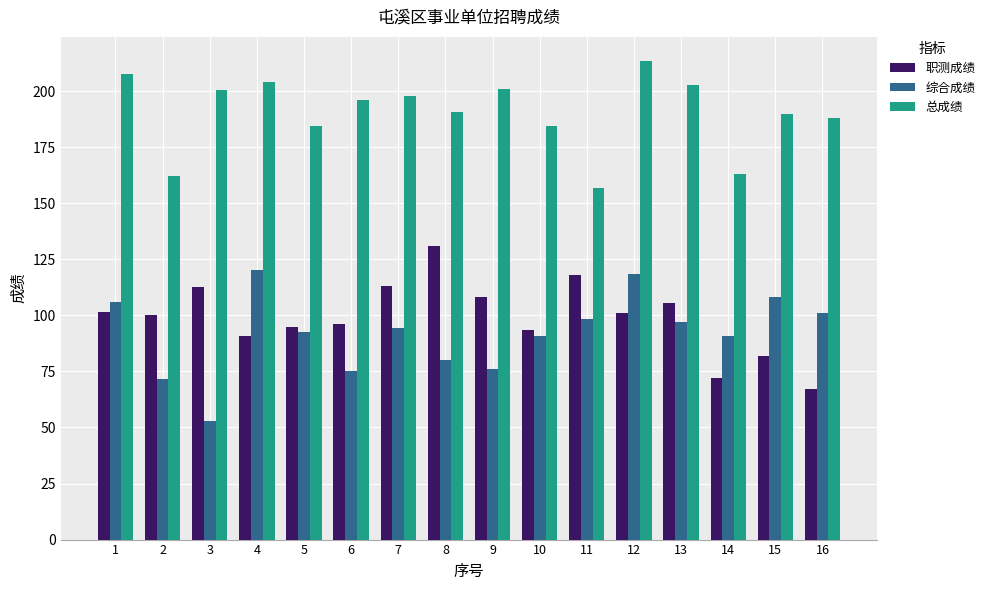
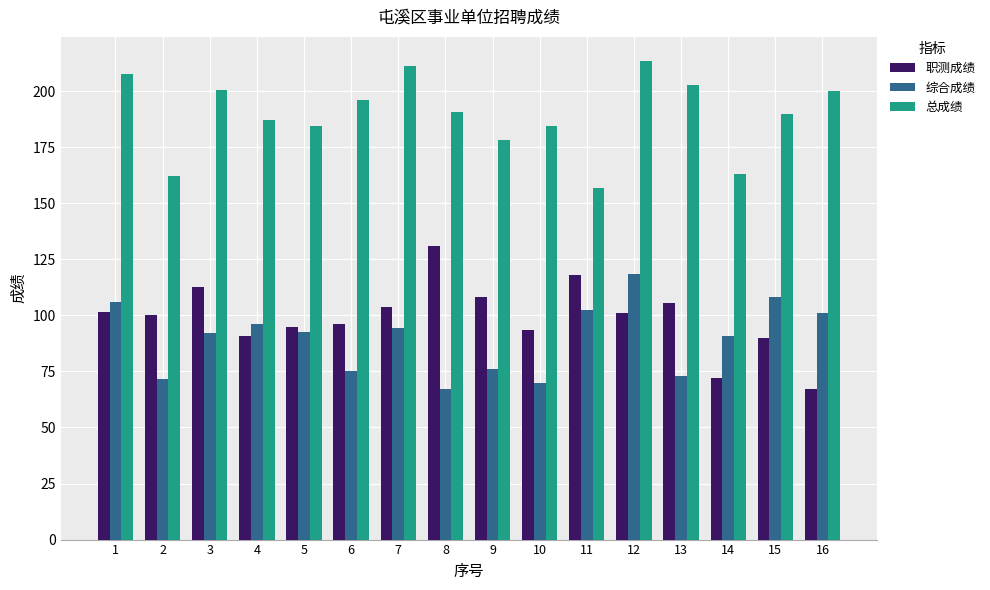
  {
    "职测成绩": {
      "1": 102,
      "2": 100,
      "3": 113,
      "4": 91,
      "5": 95,
      "6": 96,
-     "7": 113,
+     "7": 104,
      "8": 131,
      "9": 108,
      "10": 94,
      "11": 118,
      "12": 101,
      "13": 106,
      "14": 72,
-     "15": 82,
+     "15": 90,
      "16": 67
    },
    "综合成绩": {
      "1": 106,
      "2": 72,
-     "3": 53,
-     "4": 120,
+     "3": 92,
+     "4": 96,
      "5": 93,
      "6": 75,
      "7": 95,
-     "8": 80,
+     "8": 67,
      "9": 76,
-     "10": 91,
-     "11": 99,
+     "10": 70,
+     "11": 103,
      "12": 119,
-     "13": 97,
+     "13": 73,
      "14": 91,
      "15": 108,
      "16": 101
    },
    "总成绩": {
      "1": 208,
      "2": 162,
      "3": 201,
-     "4": 204,
+     "4": 187,
      "5": 185,
      "6": 196,
-     "7": 198,
+     "7": 211,
      "8": 191,
-     "9": 201,
+     "9": 178,
      "10": 185,
      "11": 157,
      "12": 214,
      "13": 203,
      "14": 163,
      "15": 190,
-     "16": 188
+     "16": 200
    }
  }
